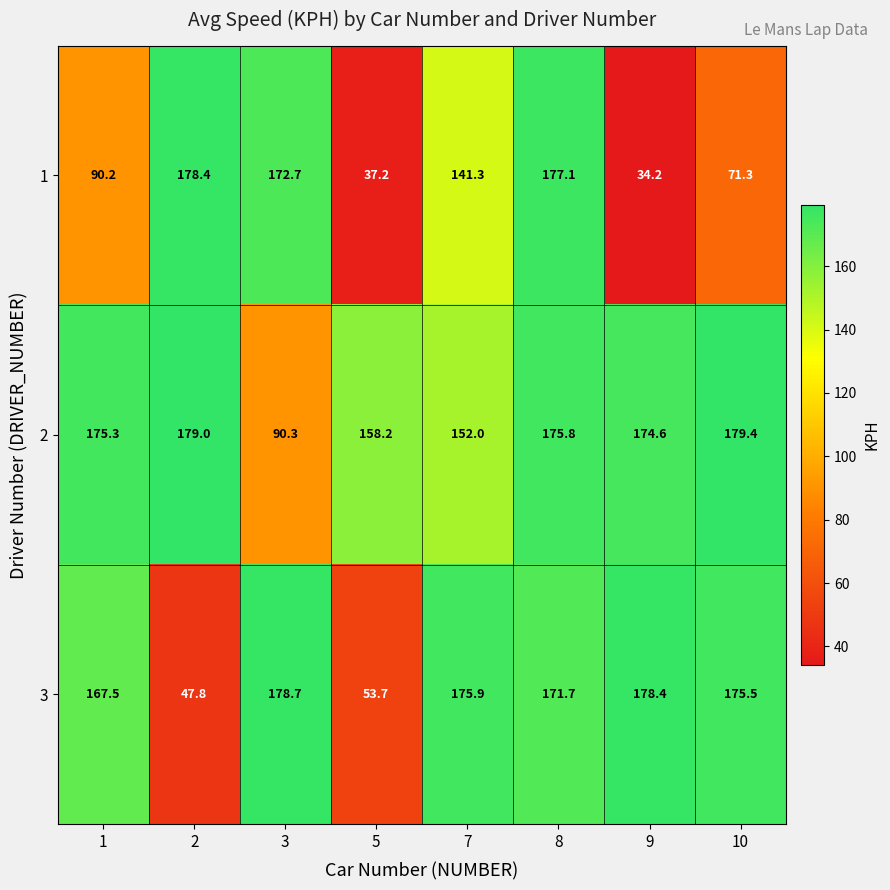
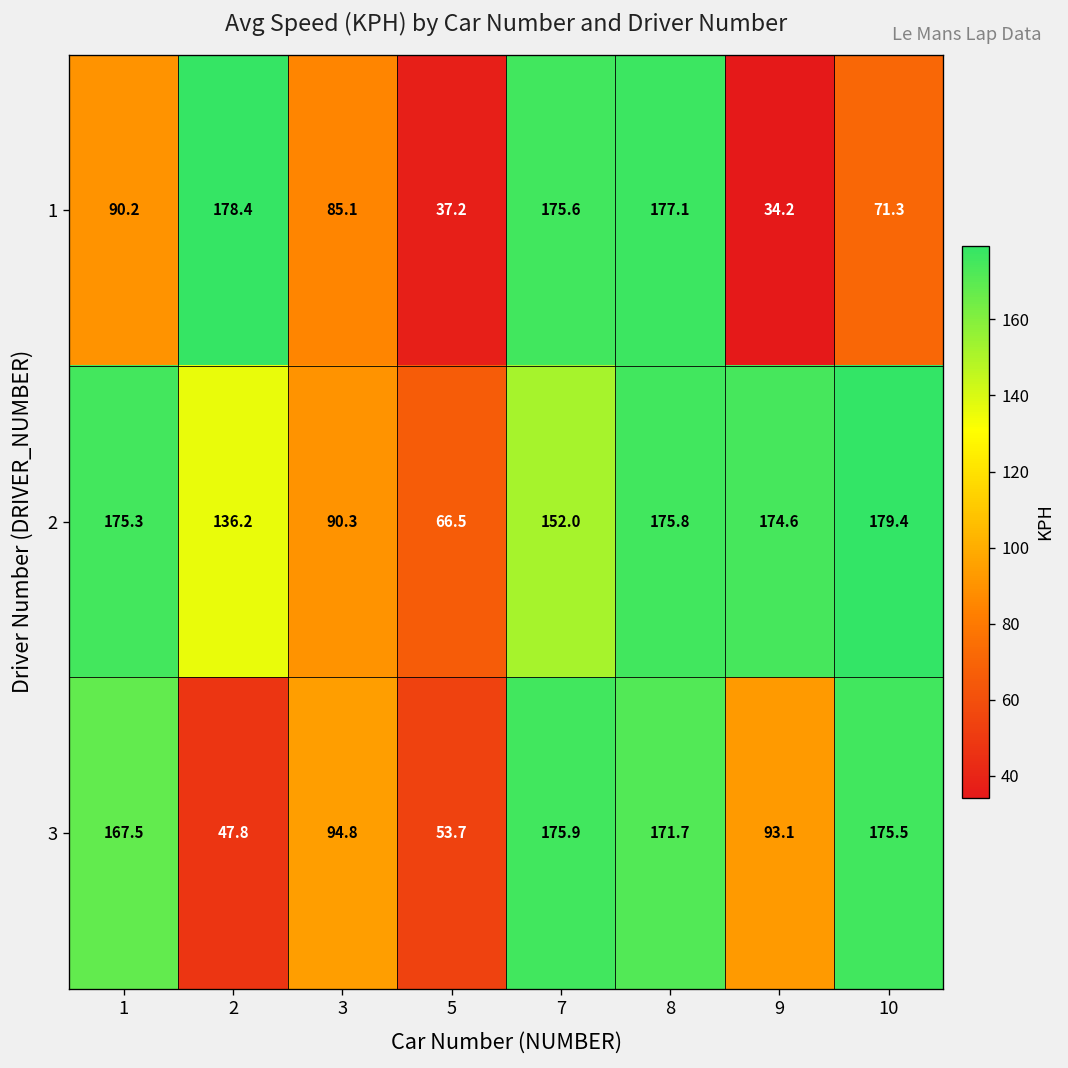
  {
    "1": {
      "1": 90.2,
      "2": 178.4,
-     "3": 172.7,
+     "3": 85.1,
      "5": 37.2,
-     "7": 141.3,
+     "7": 175.6,
      "8": 177.1,
      "9": 34.2,
      "10": 71.3
    },
    "2": {
      "1": 175.3,
-     "2": 179.0,
+     "2": 136.2,
      "3": 90.3,
-     "5": 158.2,
+     "5": 66.5,
      "7": 152.0,
      "8": 175.8,
      "9": 174.6,
      "10": 179.4
    },
    "3": {
      "1": 167.5,
      "2": 47.8,
-     "3": 178.7,
+     "3": 94.8,
      "5": 53.7,
      "7": 175.9,
      "8": 171.7,
-     "9": 178.4,
+     "9": 93.1,
      "10": 175.5
    }
  }
